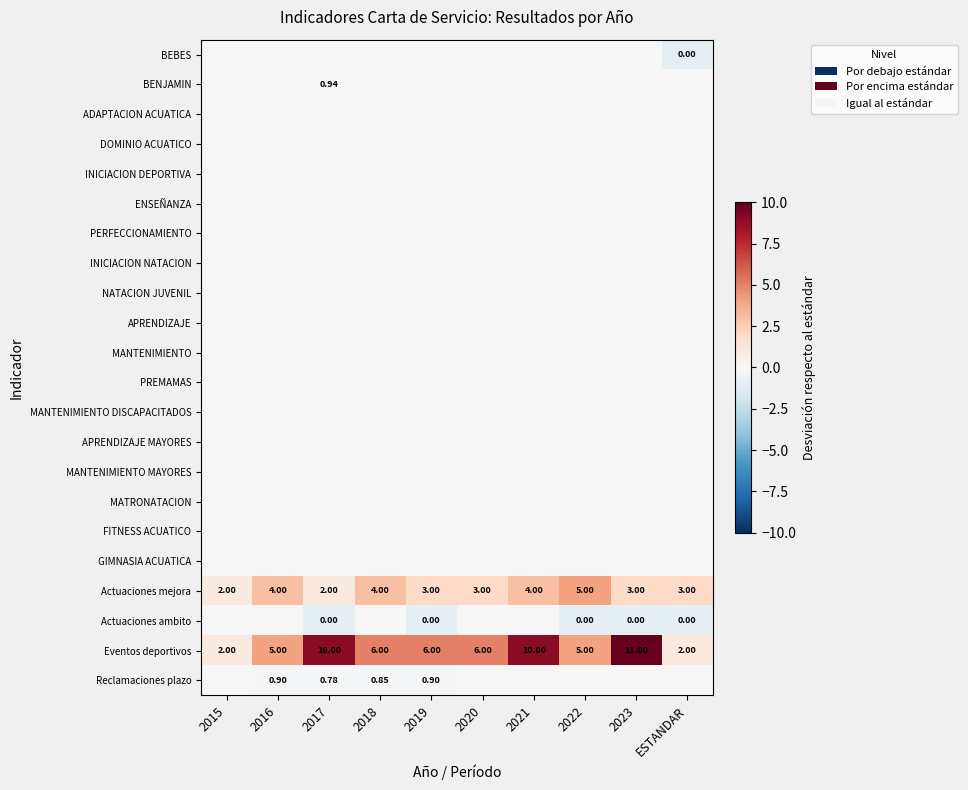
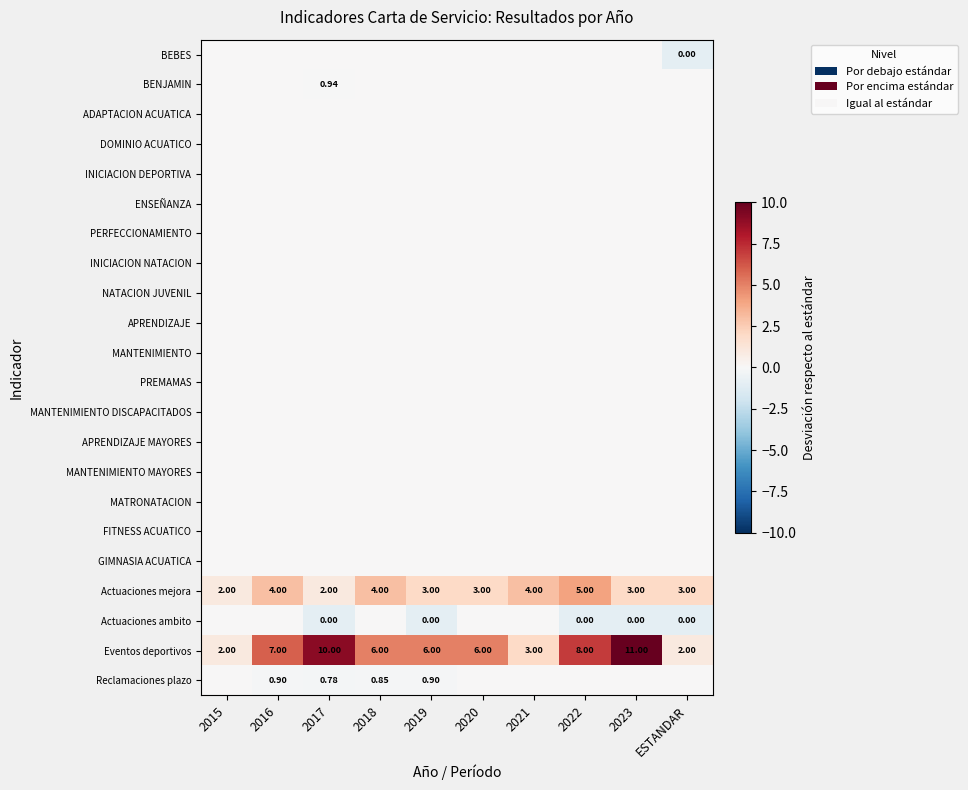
  {
    "BEBES": {
      "ESTANDAR": 0.00
    },
    "BENJAMIN": {
      "2017": 0.94
    },
    "Actuaciones mejora": {
      "2015": 2.00,
      "2016": 4.00,
      "2017": 2.00,
      "2018": 4.00,
      "2019": 3.00,
      "2020": 3.00,
      "2021": 4.00,
      "2022": 5.00,
      "2023": 3.00,
      "ESTANDAR": 3.00
    },
    "Actuaciones ambito": {
      "2017": 0.00,
      "2019": 0.00,
      "2022": 0.00,
      "2023": 0.00,
      "ESTANDAR": 0.00
    },
    "Eventos deportivos": {
      "2015": 2.00,
-     "2016": 5.00,
+     "2016": 7.00,
      "2017": 10.00,
      "2018": 6.00,
      "2019": 6.00,
      "2020": 6.00,
-     "2021": 10.00,
-     "2022": 5.00,
+     "2021": 3.00,
+     "2022": 8.00,
      "2023": 11.00,
      "ESTANDAR": 2.00
    },
    "Reclamaciones plazo": {
      "2016": 0.90,
      "2017": 0.78,
      "2018": 0.85,
      "2019": 0.90
    }
  }
